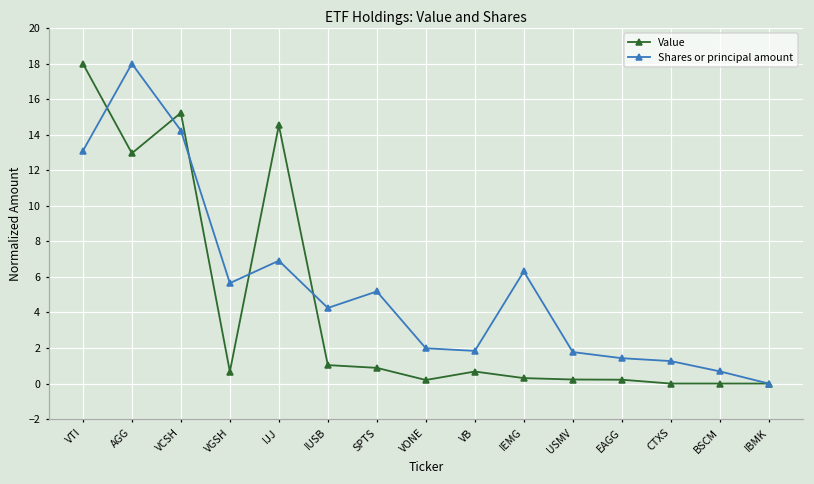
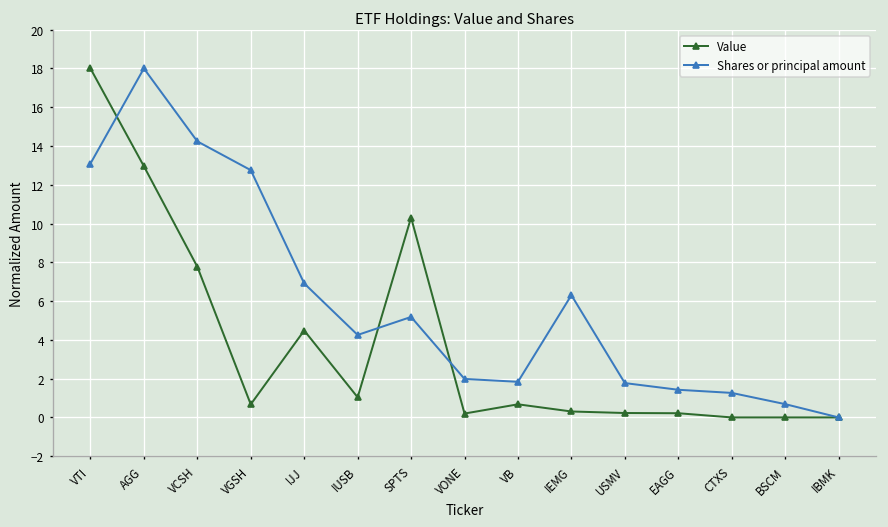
  {
    "Value": {
      "VTI": 18.0,
      "AGG": 13.0,
-     "VCSH": 15.2,
+     "VCSH": 7.8,
      "VGSH": 0.7,
-     "IJJ": 14.5,
+     "IJJ": 4.5,
      "IUSB": 1.0,
-     "SPTS": 0.9,
+     "SPTS": 10.3,
      "VONE": 0.2,
      "VB": 0.7,
      "IEMG": 0.3,
      "USMV": 0.2,
      "EAGG": 0.2,
      "CTXS": 0.0,
      "BSCM": 0.0
    },
    "Shares or principal amount": {
      "VTI": 13.1,
      "AGG": 18.0,
      "VCSH": 14.2,
-     "VGSH": 5.7,
+     "VGSH": 12.8,
      "IJJ": 6.9,
      "IUSB": 4.3,
      "SPTS": 5.2,
      "VONE": 2.0,
      "VB": 1.8,
      "IEMG": 6.3,
      "USMV": 1.8,
      "EAGG": 1.4,
      "CTXS": 1.3,
      "BSCM": 0.7
    }
  }
